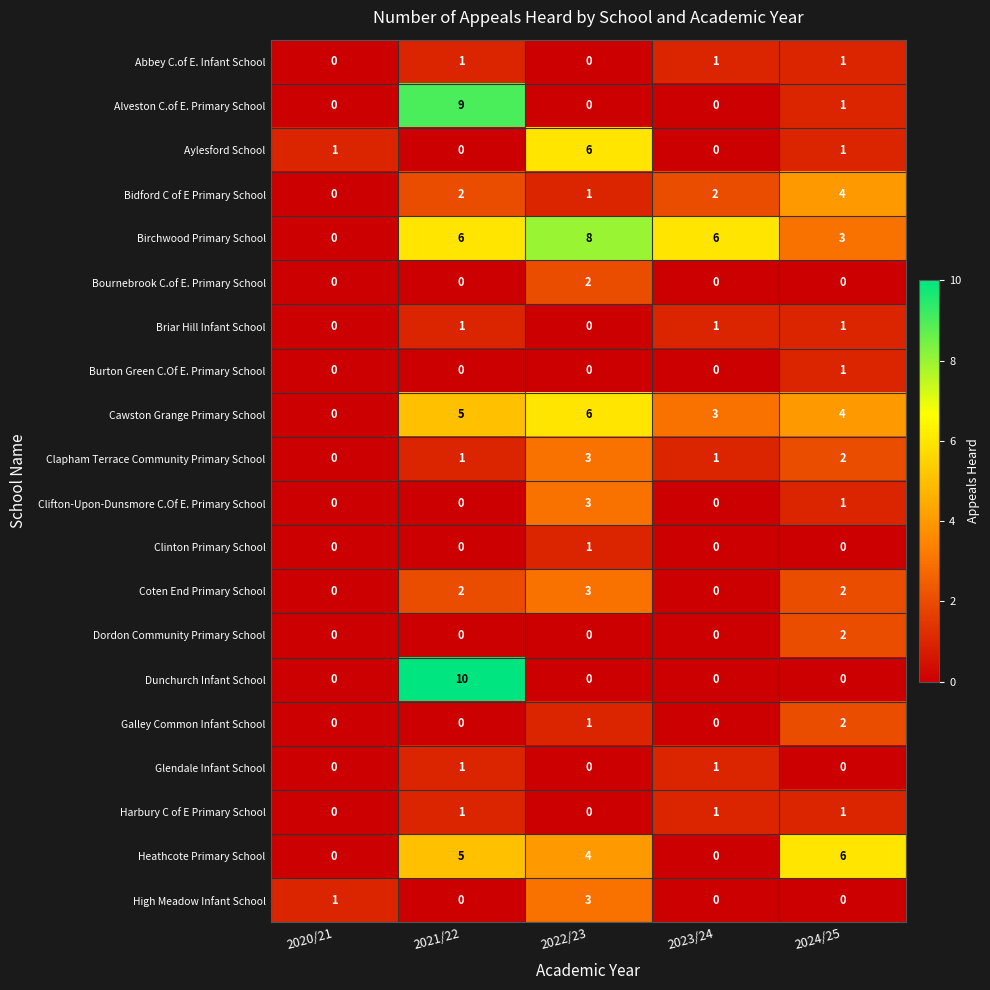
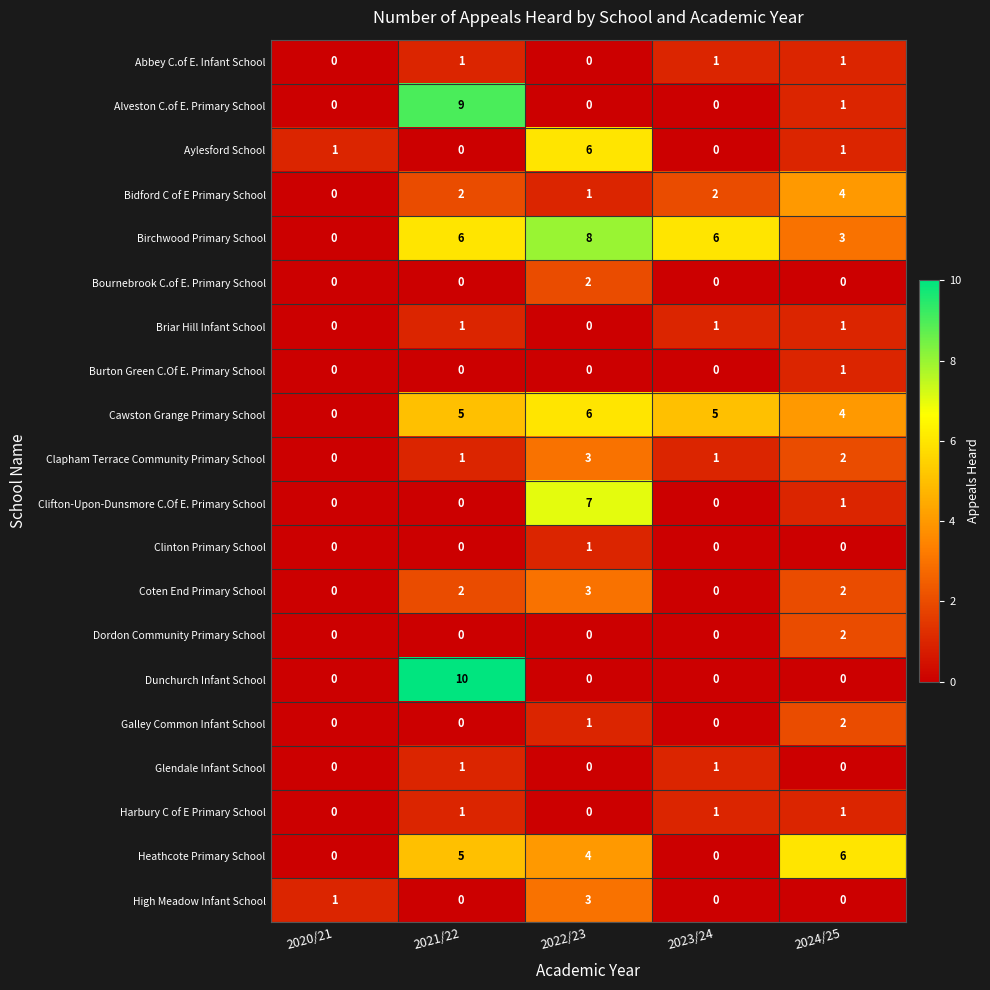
  {
    "Abbey C.of E. Infant School": {
      "2020/21": 0,
      "2021/22": 1,
      "2022/23": 0,
      "2023/24": 1,
      "2024/25": 1
    },
    "Alveston C.of E. Primary School": {
      "2020/21": 0,
      "2021/22": 9,
      "2022/23": 0,
      "2023/24": 0,
      "2024/25": 1
    },
    "Aylesford School": {
      "2020/21": 1,
      "2021/22": 0,
      "2022/23": 6,
      "2023/24": 0,
      "2024/25": 1
    },
    "Bidford C of E Primary School": {
      "2020/21": 0,
      "2021/22": 2,
      "2022/23": 1,
      "2023/24": 2,
      "2024/25": 4
    },
    "Birchwood Primary School": {
      "2020/21": 0,
      "2021/22": 6,
      "2022/23": 8,
      "2023/24": 6,
      "2024/25": 3
    },
    "Bournebrook C.of E. Primary School": {
      "2020/21": 0,
      "2021/22": 0,
      "2022/23": 2,
      "2023/24": 0,
      "2024/25": 0
    },
    "Briar Hill Infant School": {
      "2020/21": 0,
      "2021/22": 1,
      "2022/23": 0,
      "2023/24": 1,
      "2024/25": 1
    },
    "Burton Green C.Of E. Primary School": {
      "2020/21": 0,
      "2021/22": 0,
      "2022/23": 0,
      "2023/24": 0,
      "2024/25": 1
    },
    "Cawston Grange Primary School": {
      "2020/21": 0,
      "2021/22": 5,
      "2022/23": 6,
-     "2023/24": 3,
+     "2023/24": 5,
      "2024/25": 4
    },
    "Clapham Terrace Community Primary School": {
      "2020/21": 0,
      "2021/22": 1,
      "2022/23": 3,
      "2023/24": 1,
      "2024/25": 2
    },
    "Clifton-Upon-Dunsmore C.Of E. Primary School": {
      "2020/21": 0,
      "2021/22": 0,
-     "2022/23": 3,
+     "2022/23": 7,
      "2023/24": 0,
      "2024/25": 1
    },
    "Clinton Primary School": {
      "2020/21": 0,
      "2021/22": 0,
      "2022/23": 1,
      "2023/24": 0,
      "2024/25": 0
    },
    "Coten End Primary School": {
      "2020/21": 0,
      "2021/22": 2,
      "2022/23": 3,
      "2023/24": 0,
      "2024/25": 2
    },
    "Dordon Community Primary School": {
      "2020/21": 0,
      "2021/22": 0,
      "2022/23": 0,
      "2023/24": 0,
      "2024/25": 2
    },
    "Dunchurch Infant School": {
      "2020/21": 0,
      "2021/22": 10,
      "2022/23": 0,
      "2023/24": 0,
      "2024/25": 0
    },
    "Galley Common Infant School": {
      "2020/21": 0,
      "2021/22": 0,
      "2022/23": 1,
      "2023/24": 0,
      "2024/25": 2
    },
    "Glendale Infant School": {
      "2020/21": 0,
      "2021/22": 1,
      "2022/23": 0,
      "2023/24": 1,
      "2024/25": 0
    },
    "Harbury C of E Primary School": {
      "2020/21": 0,
      "2021/22": 1,
      "2022/23": 0,
      "2023/24": 1,
      "2024/25": 1
    },
    "Heathcote Primary School": {
      "2020/21": 0,
      "2021/22": 5,
      "2022/23": 4,
      "2023/24": 0,
      "2024/25": 6
    },
    "High Meadow Infant School": {
      "2020/21": 1,
      "2021/22": 0,
      "2022/23": 3,
      "2023/24": 0,
      "2024/25": 0
    }
  }
